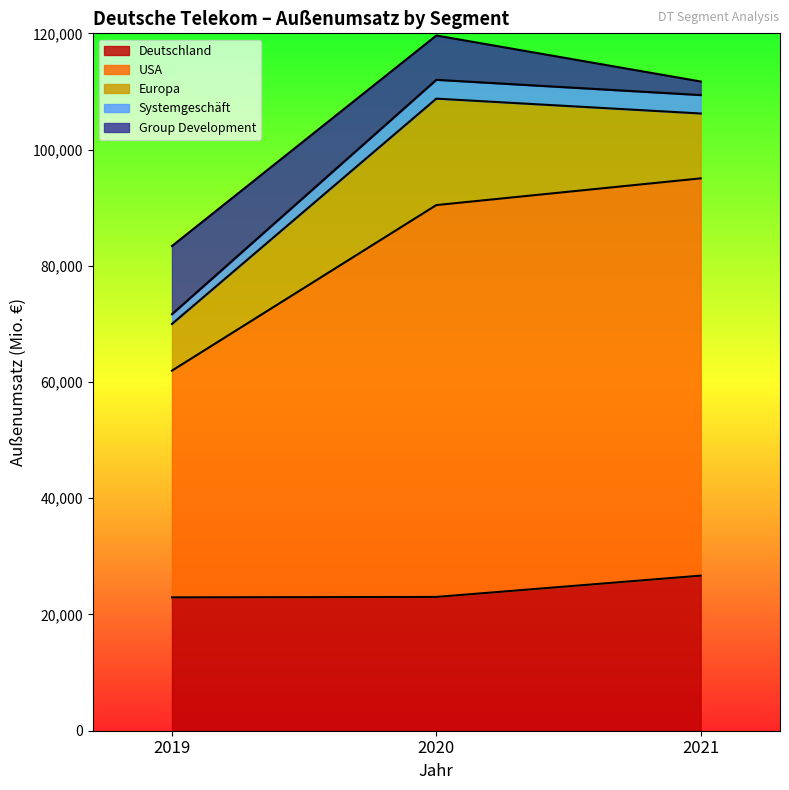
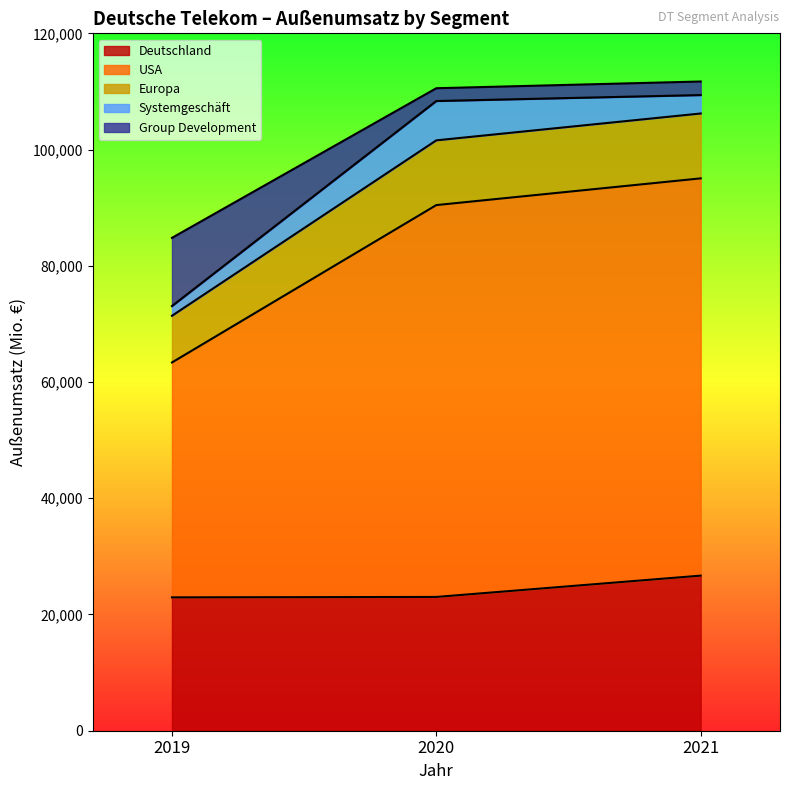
  {
    "Deutschland": {
      "2019": "23,000",
      "2020": "23,000",
      "2021": "27,000"
    },
    "USA": {
-     "2019": "39,000",
+     "2019": "40,000",
      "2020": "67,000",
      "2021": "68,000"
    },
    "Europa": {
      "2019": "8,000",
-     "2020": "18,000",
+     "2020": "11,000",
      "2021": "11,000"
    },
    "Systemgeschäft": {
      "2019": "2,000",
-     "2020": "3,000",
+     "2020": "7,000",
      "2021": "3,000"
    },
    "Group Development": {
      "2019": "12,000",
-     "2020": "8,000",
+     "2020": "2,000",
      "2021": "2,000"
    }
  }
